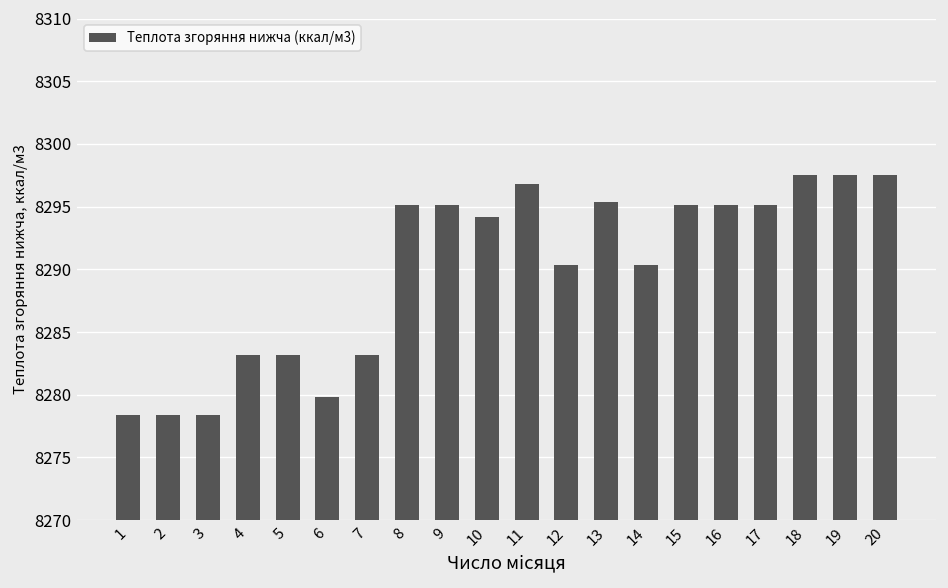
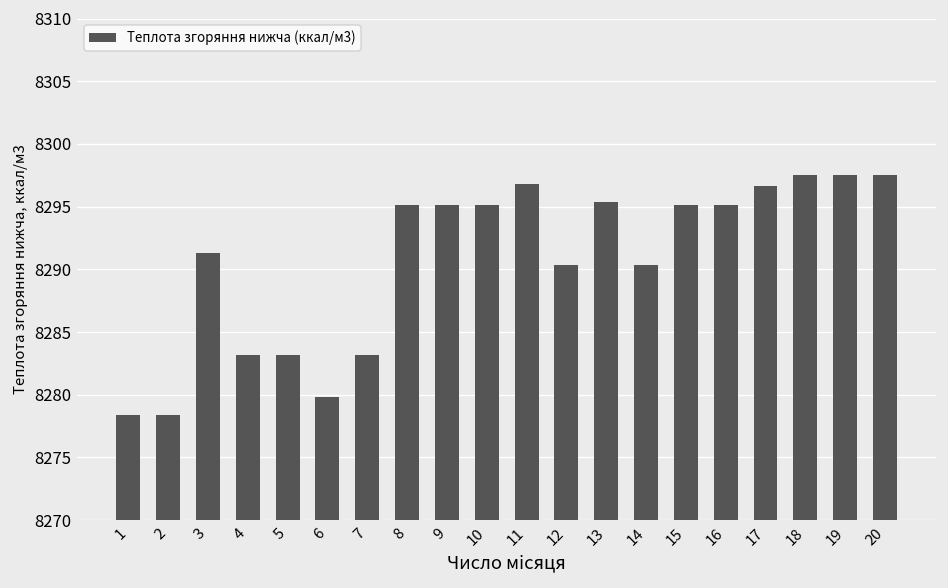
  {
    "1": 8278.4,
    "2": 8278.4,
-   "3": 8278.4,
+   "3": 8291.3,
    "4": 8283.2,
    "5": 8283.2,
    "6": 8279.8,
    "7": 8283.2,
    "8": 8295.1,
    "9": 8295.1,
-   "10": 8294.2,
+   "10": 8295.1,
    "11": 8296.8,
    "12": 8290.3,
    "13": 8295.4,
    "14": 8290.3,
    "15": 8295.1,
    "16": 8295.1,
-   "17": 8295.1,
+   "17": 8296.7,
    "18": 8297.5,
    "19": 8297.5,
    "20": 8297.5
  }
